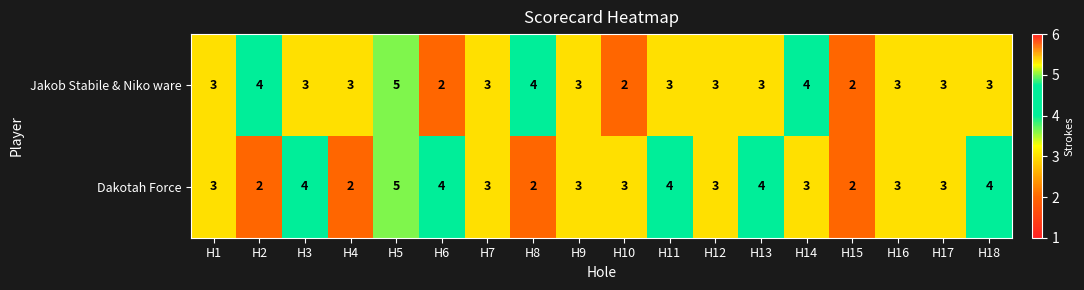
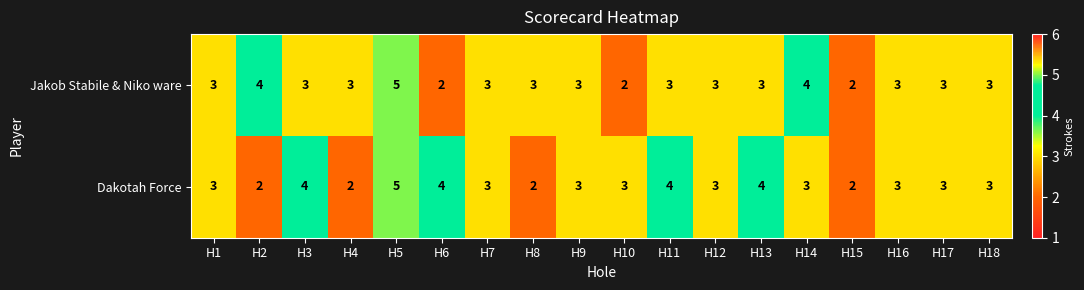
  {
    "Jakob Stabile & Niko ware": {
      "H1": 3,
      "H2": 4,
      "H3": 3,
      "H4": 3,
      "H5": 5,
      "H6": 2,
      "H7": 3,
-     "H8": 4,
+     "H8": 3,
      "H9": 3,
      "H10": 2,
      "H11": 3,
      "H12": 3,
      "H13": 3,
      "H14": 4,
      "H15": 2,
      "H16": 3,
      "H17": 3,
      "H18": 3
    },
    "Dakotah Force": {
      "H1": 3,
      "H2": 2,
      "H3": 4,
      "H4": 2,
      "H5": 5,
      "H6": 4,
      "H7": 3,
      "H8": 2,
      "H9": 3,
      "H10": 3,
      "H11": 4,
      "H12": 3,
      "H13": 4,
      "H14": 3,
      "H15": 2,
      "H16": 3,
      "H17": 3,
-     "H18": 4
+     "H18": 3
    }
  }
